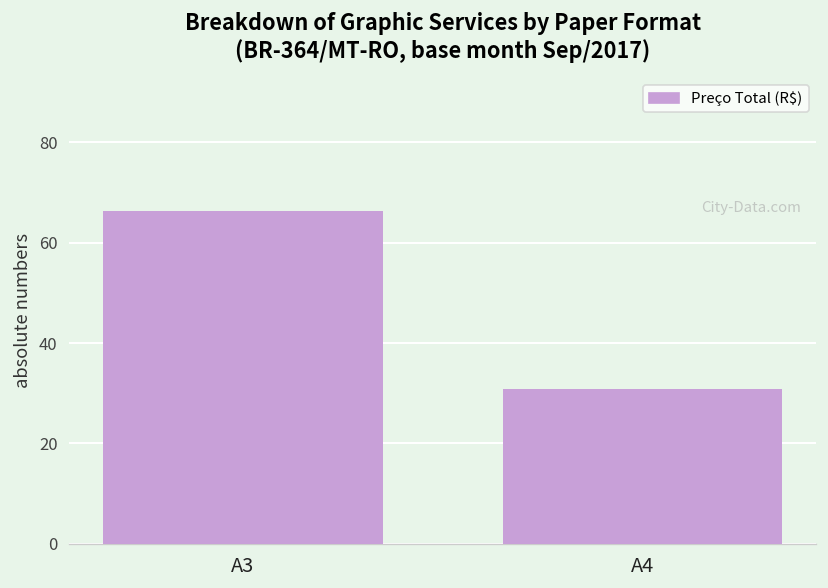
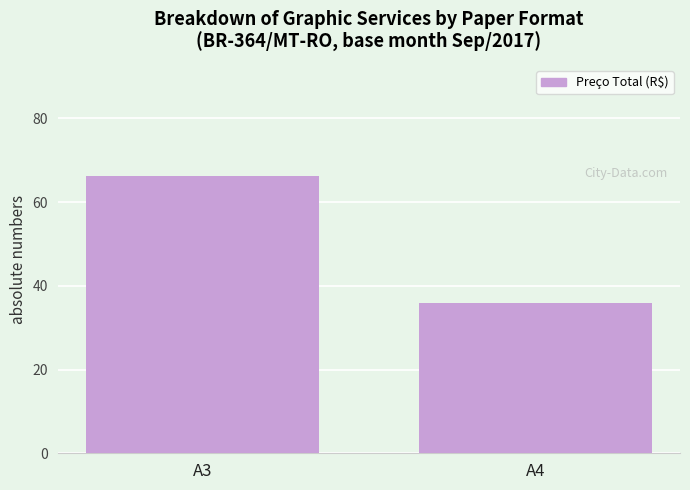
  {
    "A3": 66,
-   "A4": 31
+   "A4": 36
  }
